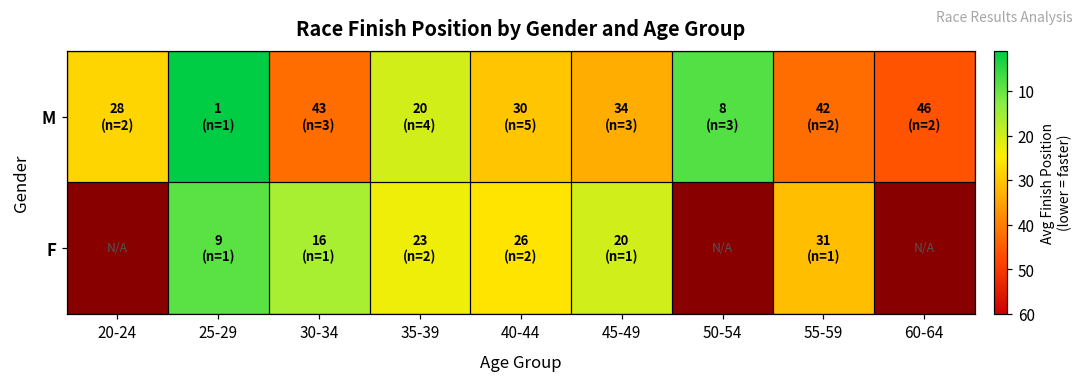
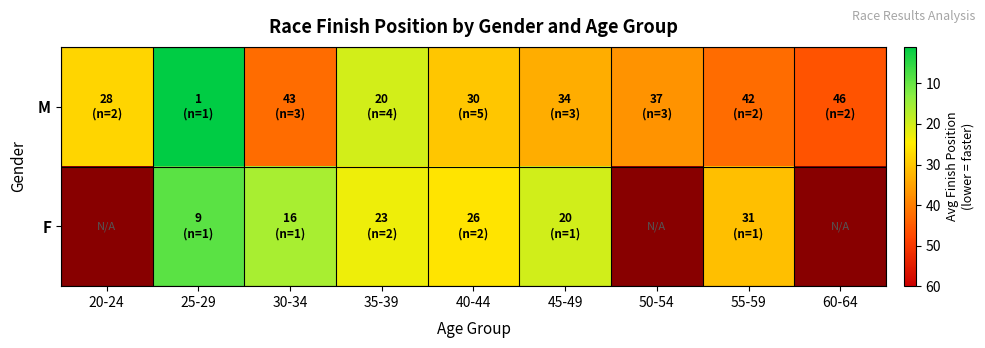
  {
    "M": {
-     "50-54": 8
+     "50-54": 37
    }
  }
